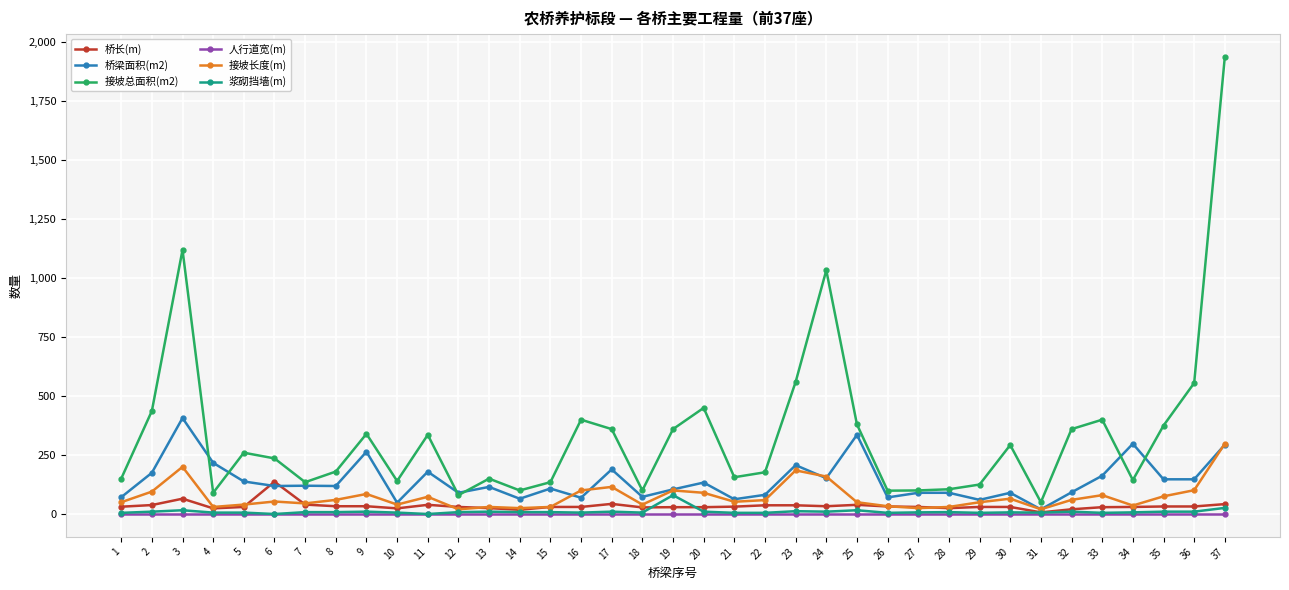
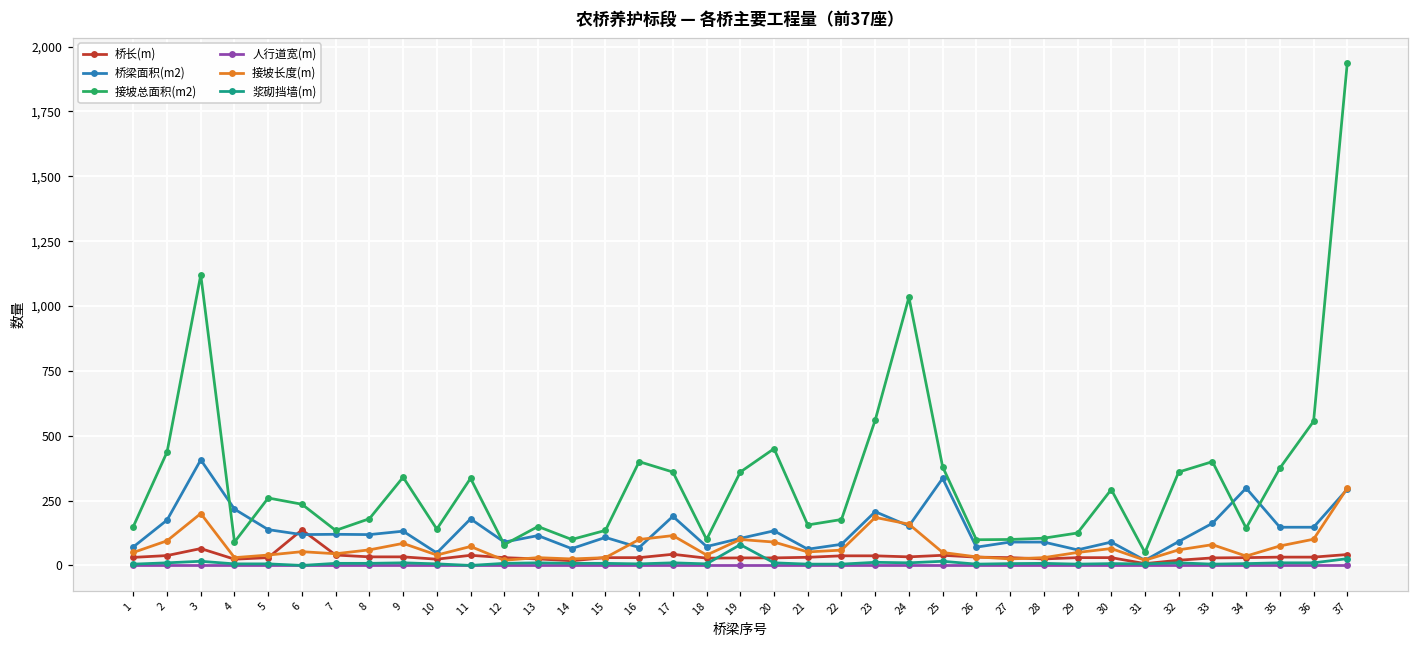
  {
    "桥长(m)": {
      "1": 30,
      "2": 40,
      "3": 70,
      "6": 140,
      "8": 30,
      "9": 30,
      "10": 20,
      "11": 40,
      "16": 30,
      "17": 40,
      "18": 30,
      "19": 30,
      "20": 30,
      "21": 30,
      "22": 40,
      "23": 40,
      "24": 30,
      "25": 40,
      "29": 30,
      "30": 30,
      "33": 30,
      "35": 30,
      "36": 30,
      "37": 40
    },
    "桥梁面积(m2)": {
      "1": 70,
      "2": 170,
      "3": 410,
      "4": 220,
      "5": 140,
      "6": 120,
      "7": 120,
      "8": 120,
-     "9": 260,
+     "9": 130,
      "11": 180,
      "13": 120,
      "14": 60,
      "15": 110,
      "16": 70,
      "17": 190,
      "18": 70,
      "20": 130,
      "22": 80,
      "23": 210,
      "25": 340,
      "26": 70,
      "28": 90,
      "30": 90,
      "32": 90,
      "33": 160,
      "34": 300,
      "35": 150,
      "36": 150
    },
    "人行道宽(m)": {
      "3": 0,
      "19": 0,
      "23": 0,
      "25": 0,
      "37": 0
    },
    "接坡长度(m)": {
      "1": 50,
      "2": 100,
      "3": 200,
      "6": 50,
      "8": 60,
      "9": 90,
      "11": 70,
      "16": 100,
      "17": 120,
      "18": 40,
      "20": 90,
      "22": 60,
      "23": 190,
      "25": 50,
      "30": 70,
      "32": 60,
      "33": 80,
      "35": 80,
      "36": 100
    }
  }
